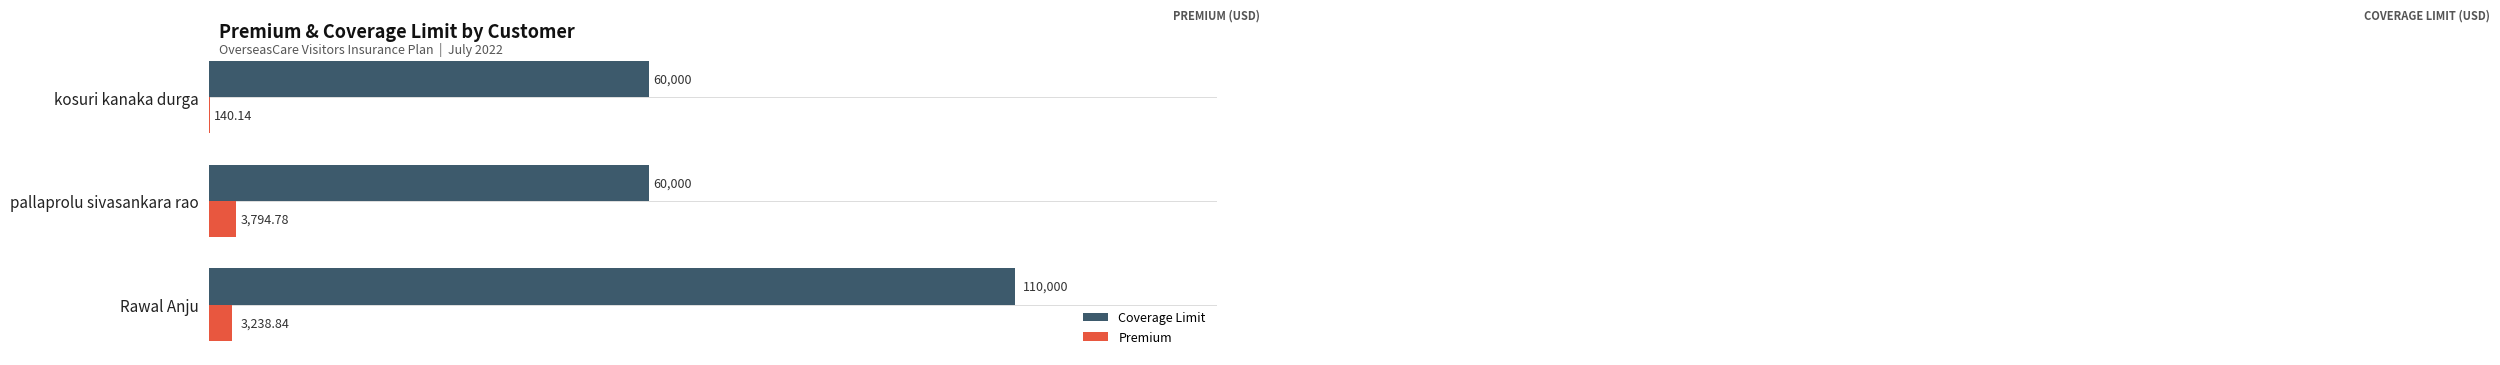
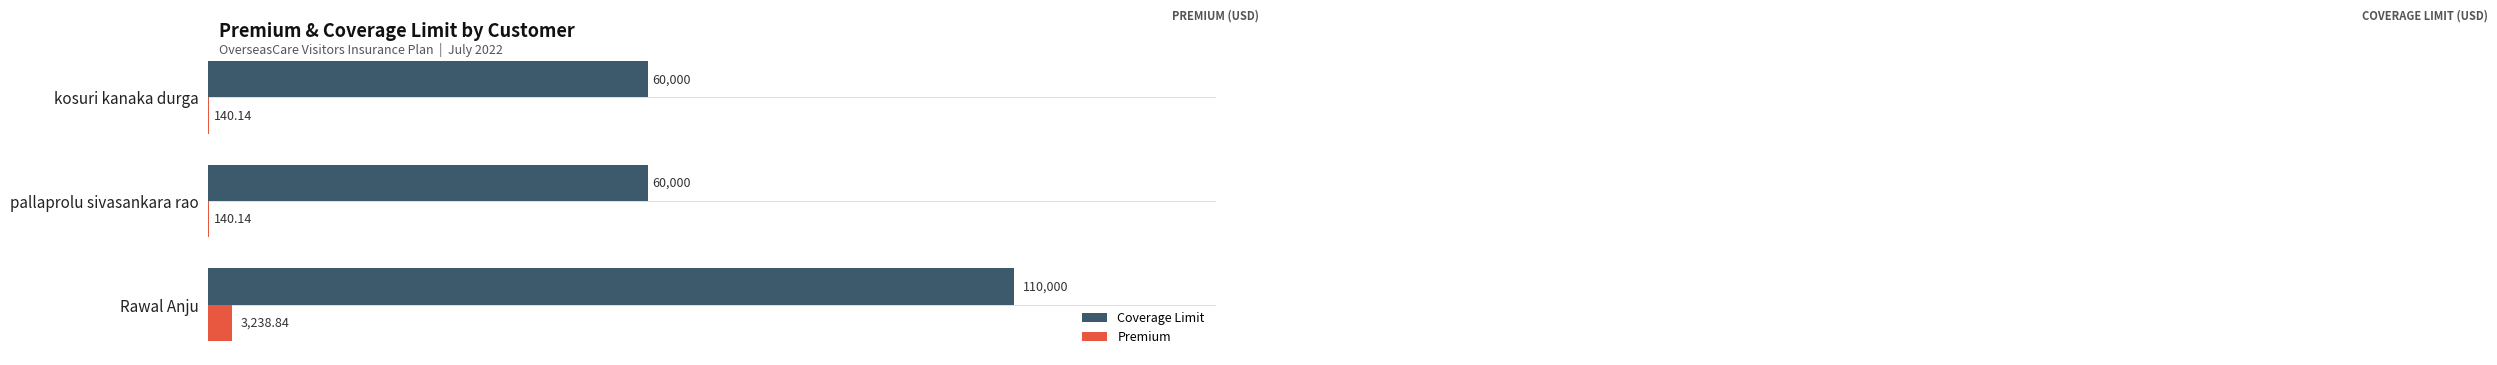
  {
    "Coverage Limit": {
      "kosuri kanaka durga": "60,000",
      "pallaprolu sivasankara rao": "60,000",
      "Rawal Anju": "110,000"
    },
    "Premium": {
      "kosuri kanaka durga": "140.14",
-     "pallaprolu sivasankara rao": "3,794.78",
+     "pallaprolu sivasankara rao": "140.14",
      "Rawal Anju": "3,238.84"
    }
  }
